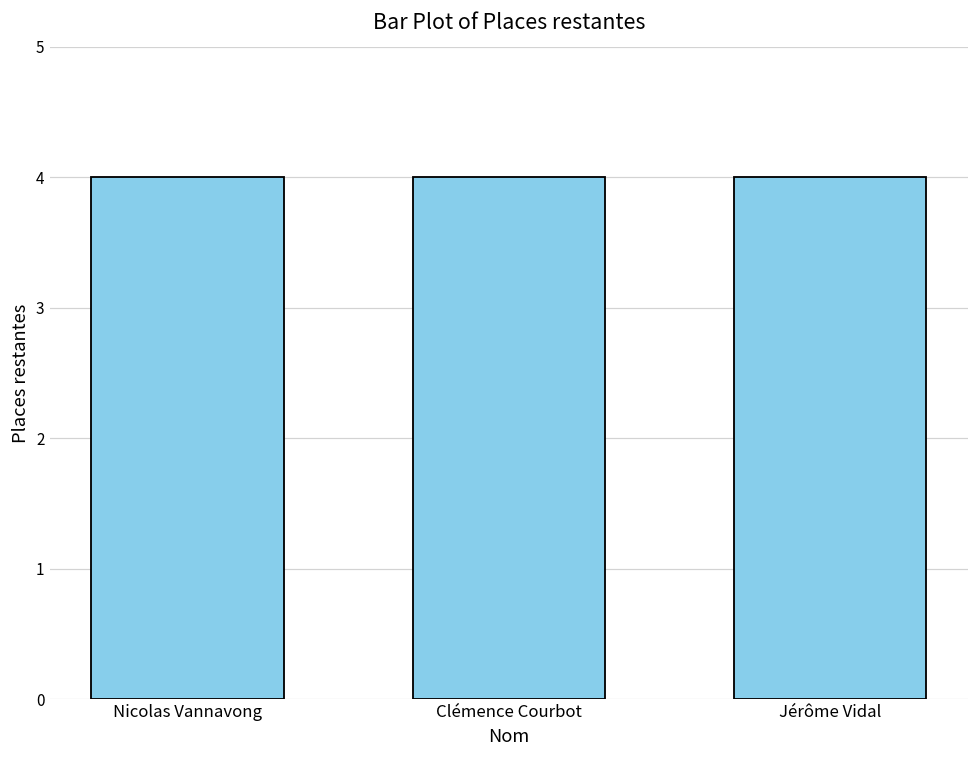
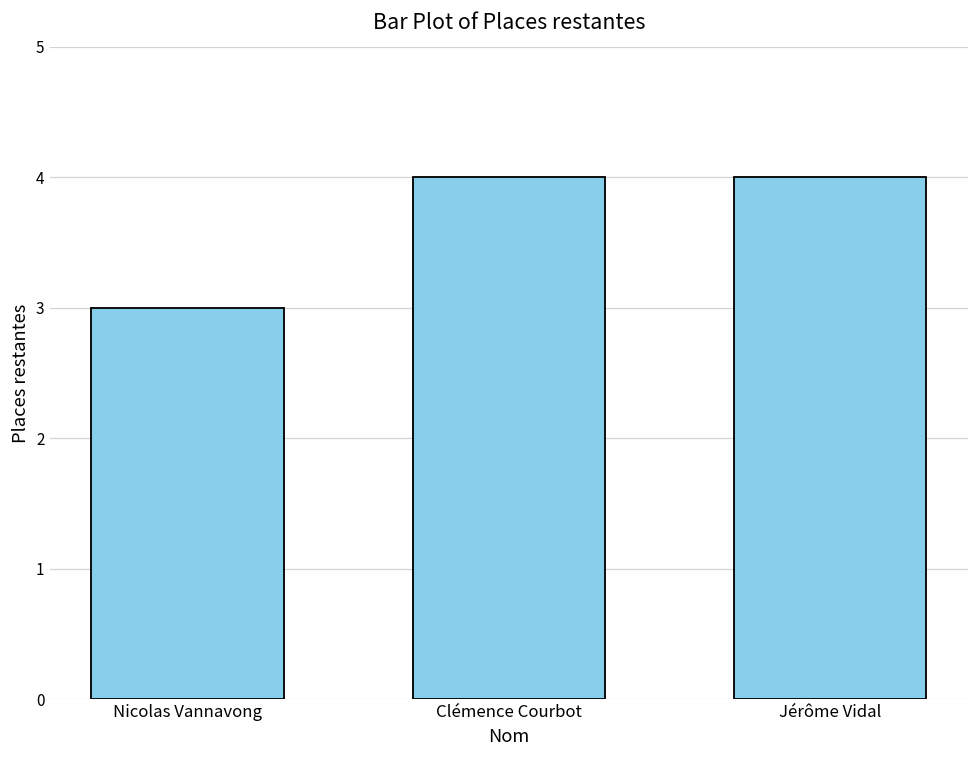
  {
-   "Nicolas Vannavong": 4,
+   "Nicolas Vannavong": 3,
    "Clémence Courbot": 4,
    "Jérôme Vidal": 4
  }
